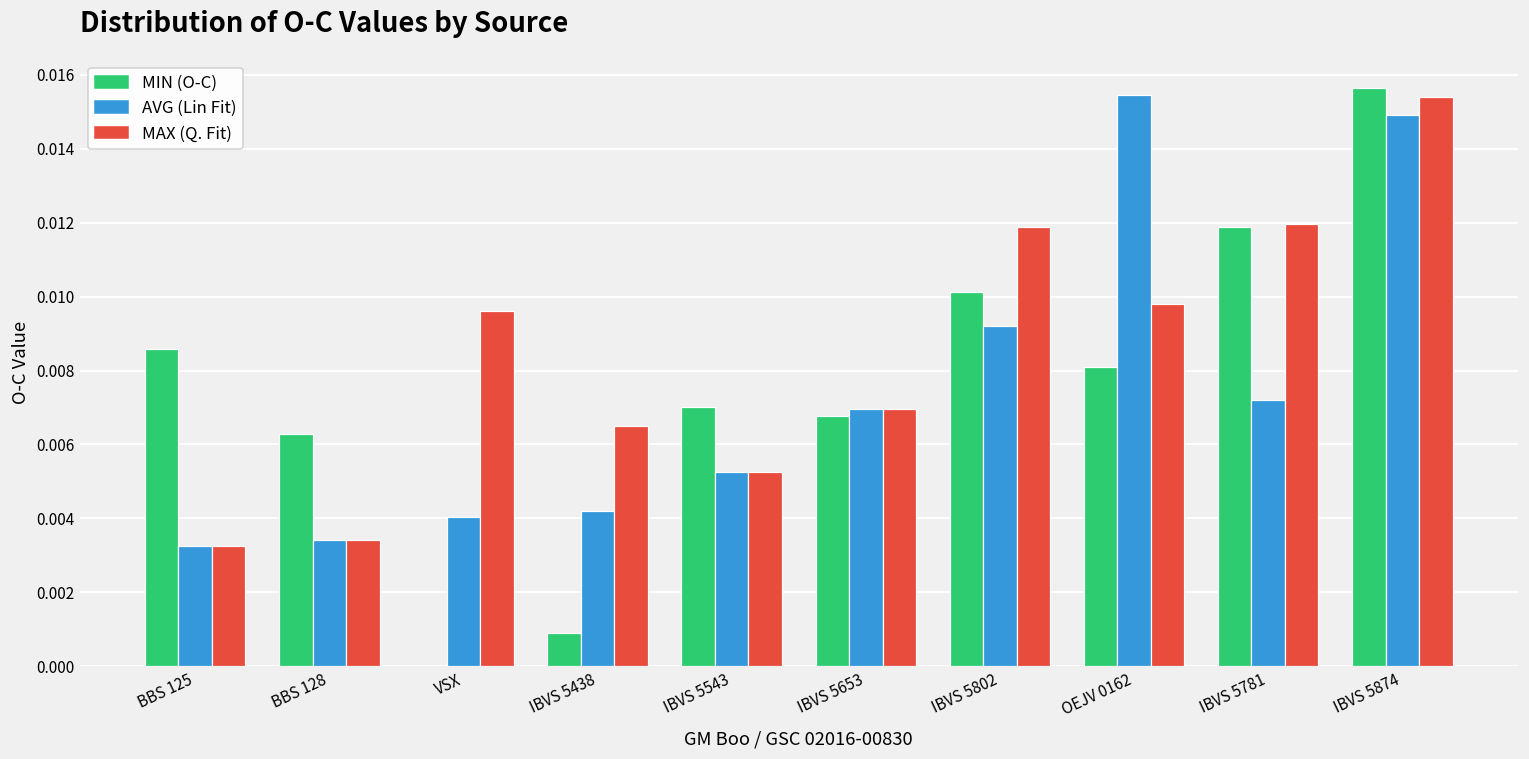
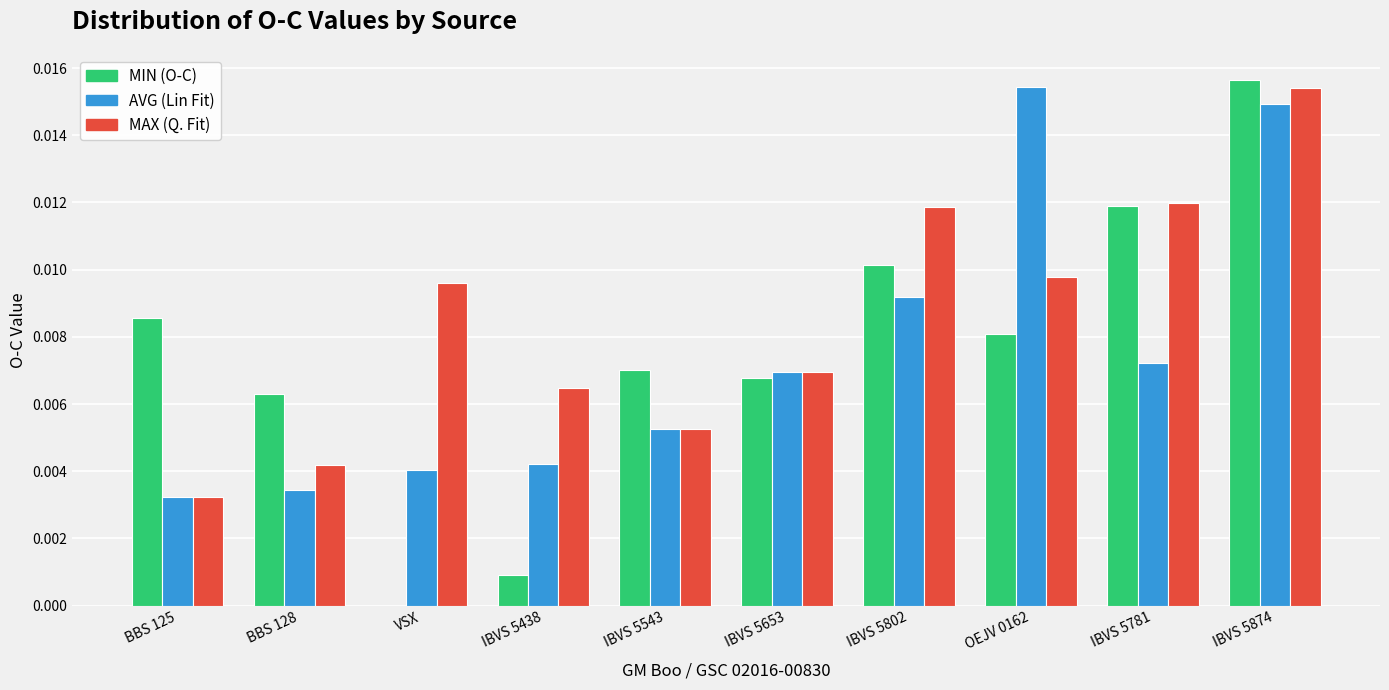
  {
    "MIN (O-C)": {
      "BBS 125": 0.0086,
      "BBS 128": 0.0063,
      "VSX": 0.0000,
      "IBVS 5438": 0.0009,
      "IBVS 5543": 0.0070,
      "IBVS 5653": 0.0068,
      "IBVS 5802": 0.0101,
      "OEJV 0162": 0.0081,
      "IBVS 5781": 0.0119,
      "IBVS 5874": 0.0156
    },
    "AVG (Lin Fit)": {
      "BBS 125": 0.0032,
      "BBS 128": 0.0034,
      "VSX": 0.0040,
      "IBVS 5438": 0.0042,
      "IBVS 5543": 0.0053,
      "IBVS 5653": 0.0070,
      "IBVS 5802": 0.0092,
      "OEJV 0162": 0.0154,
      "IBVS 5781": 0.0072,
      "IBVS 5874": 0.0149
    },
    "MAX (Q. Fit)": {
      "BBS 125": 0.0032,
-     "BBS 128": 0.0034,
+     "BBS 128": 0.0042,
      "VSX": 0.0096,
      "IBVS 5438": 0.0065,
      "IBVS 5543": 0.0053,
      "IBVS 5653": 0.0070,
      "IBVS 5802": 0.0119,
      "OEJV 0162": 0.0098,
      "IBVS 5781": 0.0120,
      "IBVS 5874": 0.0154
    }
  }
